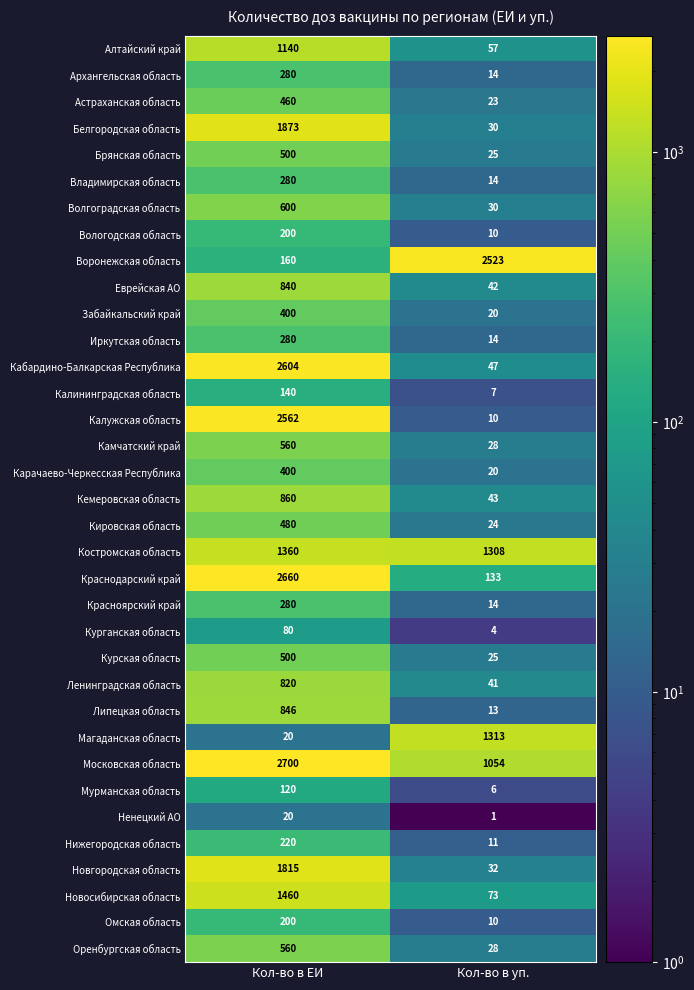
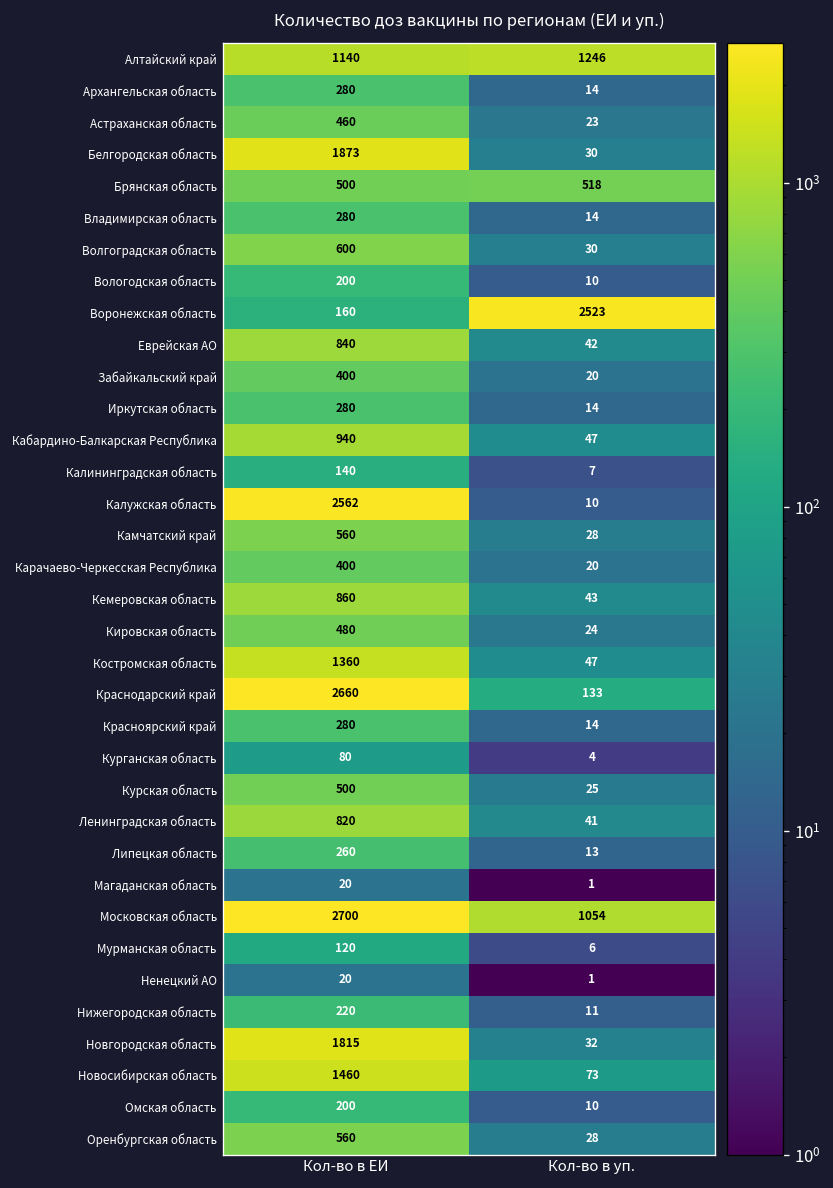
  {
    "Алтайский край": {
      "Кол-во в ЕИ": 1140,
-     "Кол-во в уп.": 57
+     "Кол-во в уп.": 1246
    },
    "Архангельская область": {
      "Кол-во в ЕИ": 280,
      "Кол-во в уп.": 14
    },
    "Астраханская область": {
      "Кол-во в ЕИ": 460,
      "Кол-во в уп.": 23
    },
    "Белгородская область": {
      "Кол-во в ЕИ": 1873,
      "Кол-во в уп.": 30
    },
    "Брянская область": {
      "Кол-во в ЕИ": 500,
-     "Кол-во в уп.": 25
+     "Кол-во в уп.": 518
    },
    "Владимирская область": {
      "Кол-во в ЕИ": 280,
      "Кол-во в уп.": 14
    },
    "Волгоградская область": {
      "Кол-во в ЕИ": 600,
      "Кол-во в уп.": 30
    },
    "Вологодская область": {
      "Кол-во в ЕИ": 200,
      "Кол-во в уп.": 10
    },
    "Воронежская область": {
      "Кол-во в ЕИ": 160,
      "Кол-во в уп.": 2523
    },
    "Еврейская АО": {
      "Кол-во в ЕИ": 840,
      "Кол-во в уп.": 42
    },
    "Забайкальский край": {
      "Кол-во в ЕИ": 400,
      "Кол-во в уп.": 20
    },
    "Иркутская область": {
      "Кол-во в ЕИ": 280,
      "Кол-во в уп.": 14
    },
    "Кабардино-Балкарская Республика": {
-     "Кол-во в ЕИ": 2604,
+     "Кол-во в ЕИ": 940,
      "Кол-во в уп.": 47
    },
    "Калининградская область": {
      "Кол-во в ЕИ": 140,
      "Кол-во в уп.": 7
    },
    "Калужская область": {
      "Кол-во в ЕИ": 2562,
      "Кол-во в уп.": 10
    },
    "Камчатский край": {
      "Кол-во в ЕИ": 560,
      "Кол-во в уп.": 28
    },
    "Карачаево-Черкесская Республика": {
      "Кол-во в ЕИ": 400,
      "Кол-во в уп.": 20
    },
    "Кемеровская область": {
      "Кол-во в ЕИ": 860,
      "Кол-во в уп.": 43
    },
    "Кировская область": {
      "Кол-во в ЕИ": 480,
      "Кол-во в уп.": 24
    },
    "Костромская область": {
      "Кол-во в ЕИ": 1360,
-     "Кол-во в уп.": 1308
+     "Кол-во в уп.": 47
    },
    "Краснодарский край": {
      "Кол-во в ЕИ": 2660,
      "Кол-во в уп.": 133
    },
    "Красноярский край": {
      "Кол-во в ЕИ": 280,
      "Кол-во в уп.": 14
    },
    "Курганская область": {
      "Кол-во в ЕИ": 80,
      "Кол-во в уп.": 4
    },
    "Курская область": {
      "Кол-во в ЕИ": 500,
      "Кол-во в уп.": 25
    },
    "Ленинградская область": {
      "Кол-во в ЕИ": 820,
      "Кол-во в уп.": 41
    },
    "Липецкая область": {
-     "Кол-во в ЕИ": 846,
+     "Кол-во в ЕИ": 260,
      "Кол-во в уп.": 13
    },
    "Магаданская область": {
      "Кол-во в ЕИ": 20,
-     "Кол-во в уп.": 1313
+     "Кол-во в уп.": 1
    },
    "Московская область": {
      "Кол-во в ЕИ": 2700,
      "Кол-во в уп.": 1054
    },
    "Мурманская область": {
      "Кол-во в ЕИ": 120,
      "Кол-во в уп.": 6
    },
    "Ненецкий АО": {
      "Кол-во в ЕИ": 20,
      "Кол-во в уп.": 1
    },
    "Нижегородская область": {
      "Кол-во в ЕИ": 220,
      "Кол-во в уп.": 11
    },
    "Новгородская область": {
      "Кол-во в ЕИ": 1815,
      "Кол-во в уп.": 32
    },
    "Новосибирская область": {
      "Кол-во в ЕИ": 1460,
      "Кол-во в уп.": 73
    },
    "Омская область": {
      "Кол-во в ЕИ": 200,
      "Кол-во в уп.": 10
    },
    "Оренбургская область": {
      "Кол-во в ЕИ": 560,
      "Кол-во в уп.": 28
    }
  }
